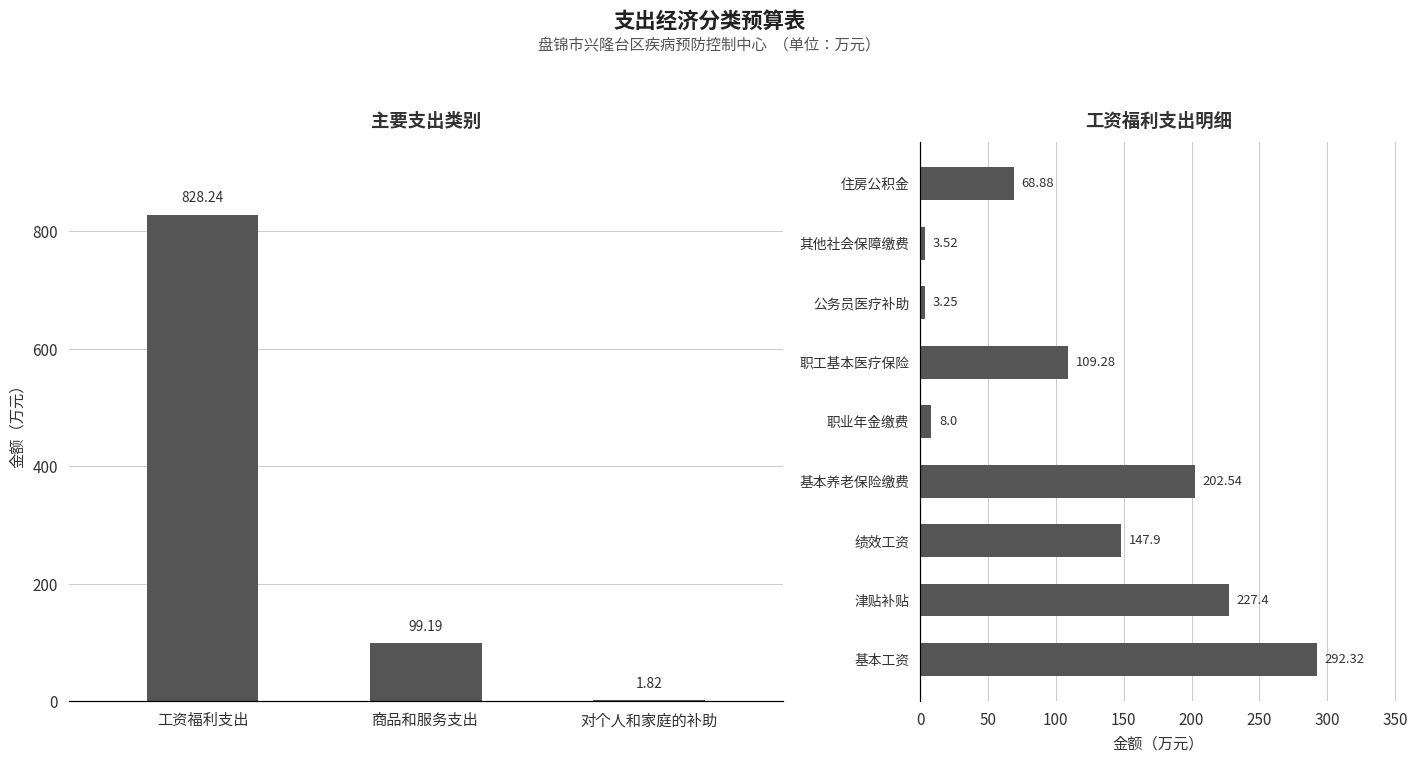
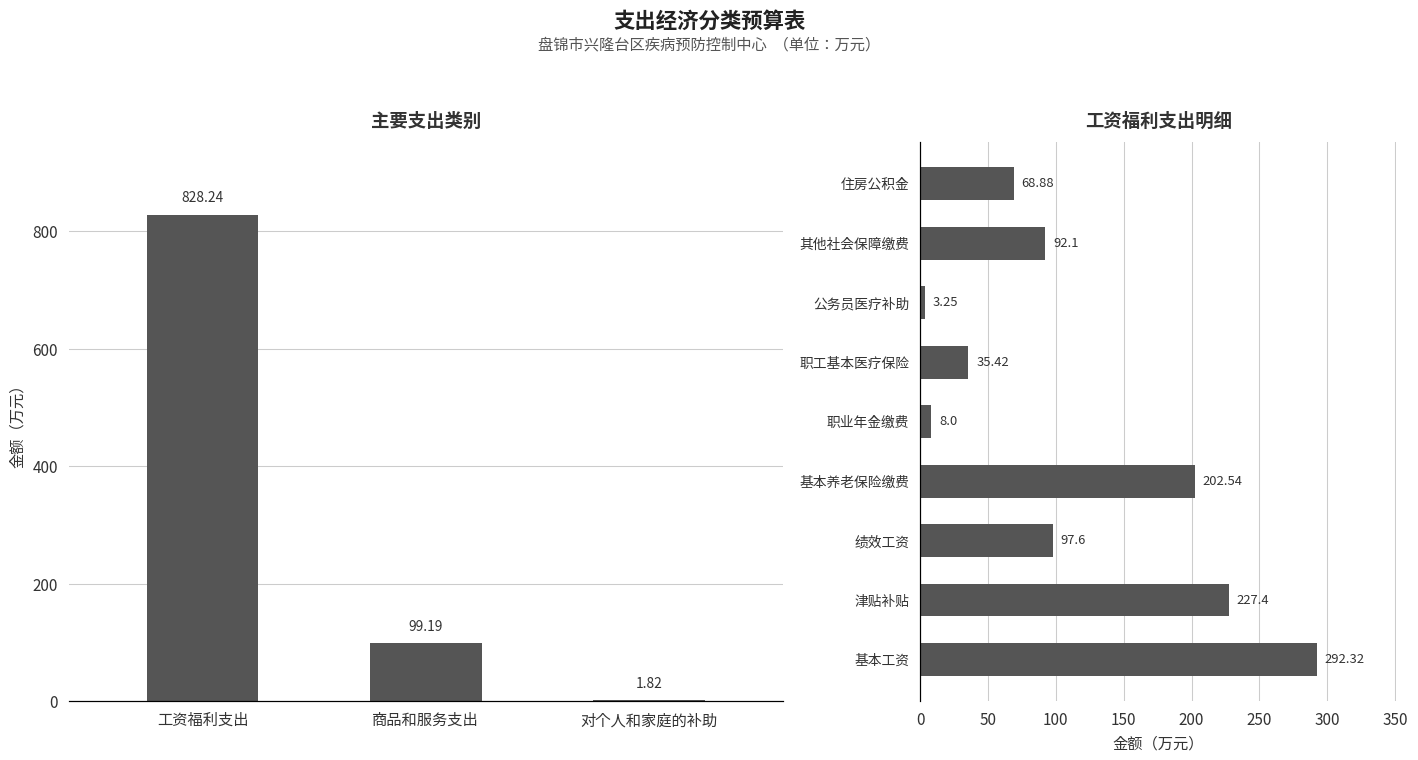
  {
    "主要支出类别": {
      "工资福利支出": 828.24,
      "商品和服务支出": 99.19,
      "对个人和家庭的补助": 1.82
    },
    "工资福利支出明细": {
      "住房公积金": 68.88,
-     "其他社会保障缴费": 3.52,
+     "其他社会保障缴费": 92.1,
      "公务员医疗补助": 3.25,
-     "职工基本医疗保险": 109.28,
+     "职工基本医疗保险": 35.42,
      "职业年金缴费": 8.0,
      "基本养老保险缴费": 202.54,
-     "绩效工资": 147.9,
+     "绩效工资": 97.6,
      "津贴补贴": 227.4,
      "基本工资": 292.32
    }
  }
